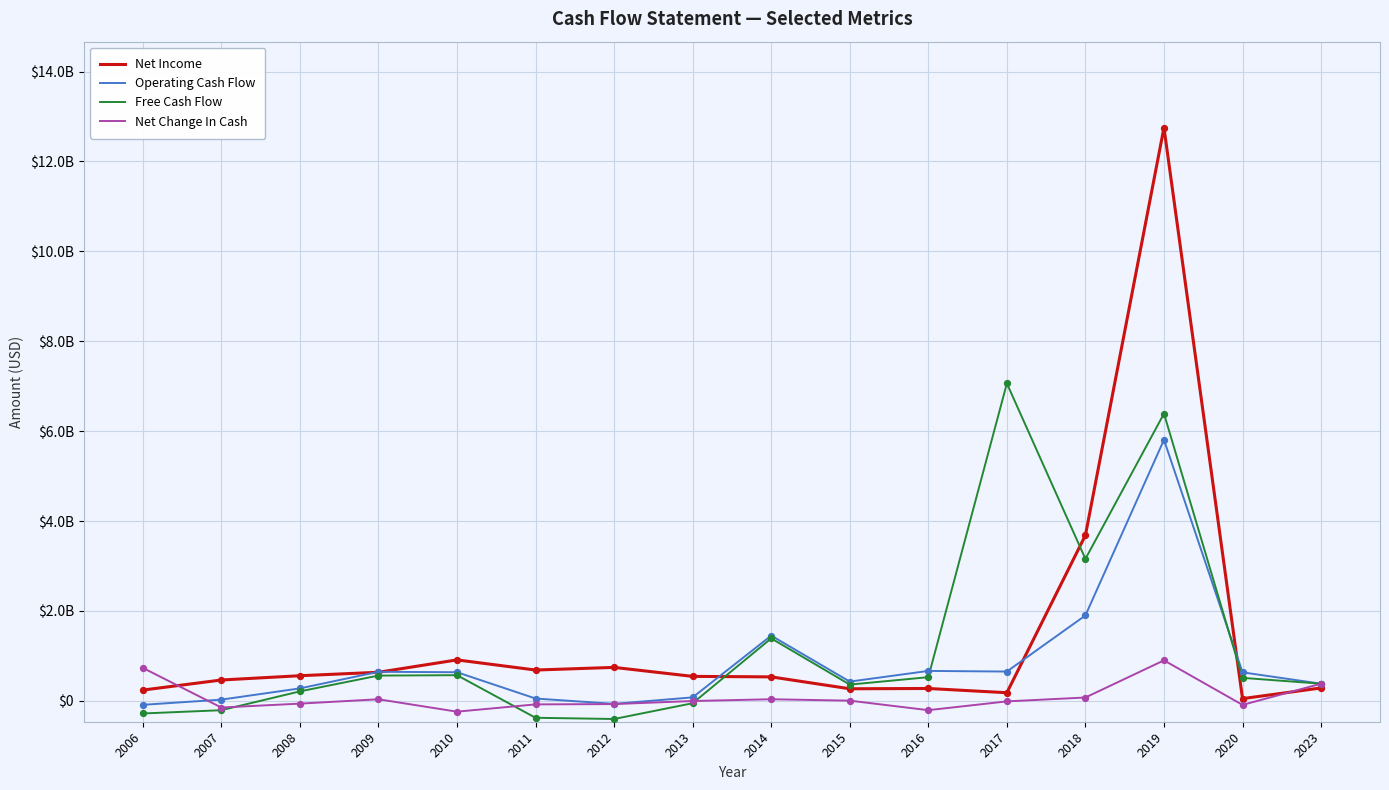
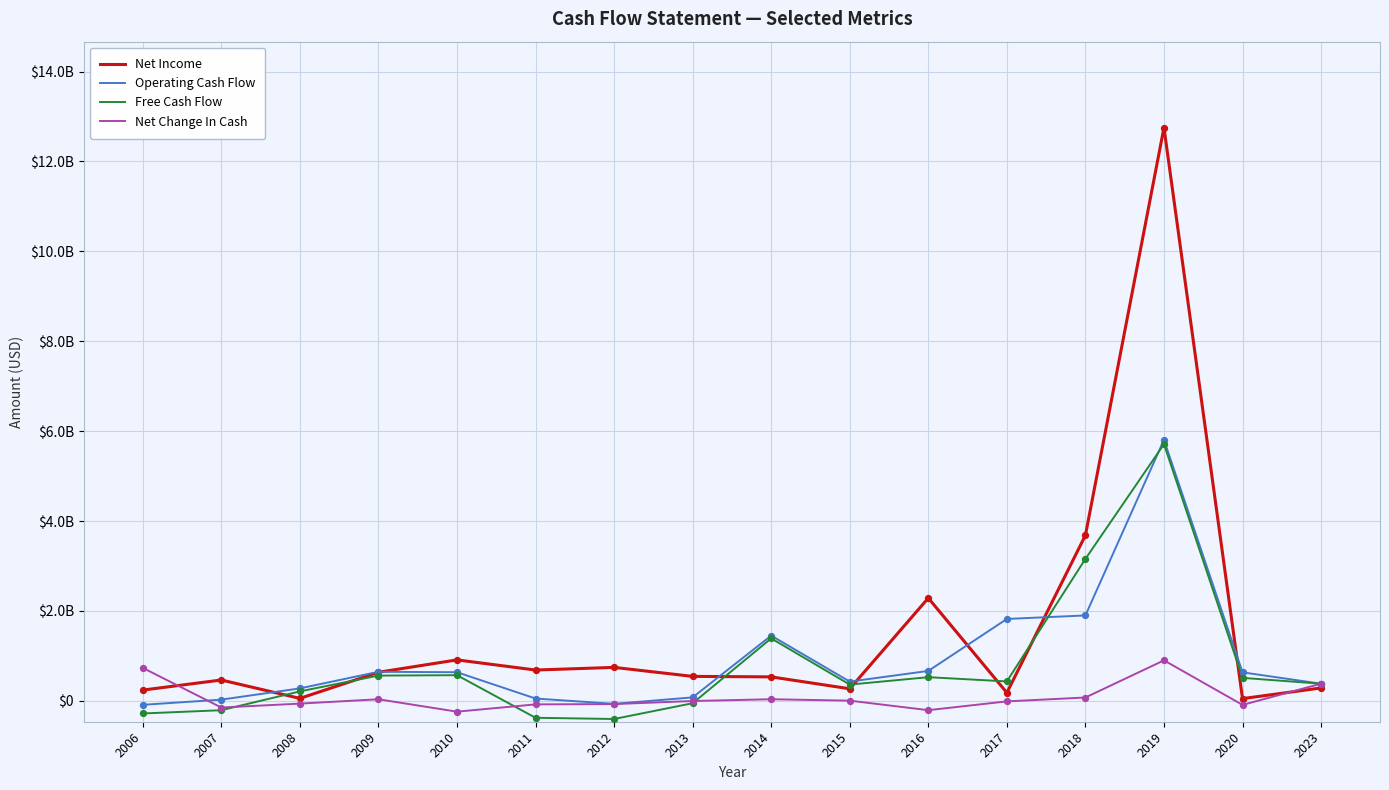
  {
    "Net Income": {
      "2006": "$200000000",
      "2007": "$500000000",
-     "2008": "$600000000",
+     "2008": "$100000000",
      "2010": "$900000000",
      "2011": "$700000000",
      "2012": "$700000000",
      "2013": "$500000000",
      "2014": "$500000000",
      "2015": "$300000000",
-     "2016": "$300000000",
+     "2016": "$2300000000",
      "2017": "$200000000",
      "2018": "$3700000000",
      "2019": "$12800000000",
      "2020": "$0",
      "2023": "$300000000"
    },
    "Operating Cash Flow": {
      "2006": "$-100000000",
      "2007": "$0",
      "2008": "$300000000",
      "2010": "$600000000",
      "2011": "$100000000",
      "2013": "$100000000",
      "2014": "$1400000000",
      "2015": "$400000000",
      "2016": "$700000000",
-     "2017": "$700000000",
+     "2017": "$1800000000",
      "2018": "$1900000000",
      "2019": "$5800000000",
      "2020": "$600000000"
    },
    "Free Cash Flow": {
      "2006": "$-300000000",
      "2007": "$-200000000",
      "2008": "$200000000",
      "2009": "$600000000",
      "2010": "$600000000",
      "2011": "$-400000000",
      "2012": "$-400000000",
      "2014": "$1400000000",
      "2015": "$400000000",
      "2016": "$500000000",
-     "2017": "$7100000000",
+     "2017": "$400000000",
      "2018": "$3200000000",
-     "2019": "$6400000000",
+     "2019": "$5700000000",
      "2020": "$500000000"
    },
    "Net Change In Cash": {
      "2006": "$700000000",
      "2007": "$-100000000",
      "2008": "$-100000000",
      "2009": "$0",
      "2010": "$-200000000",
      "2011": "$-100000000",
      "2014": "$0",
      "2015": "$0",
      "2016": "$-200000000",
      "2017": "$0",
      "2018": "$100000000",
      "2019": "$900000000",
      "2020": "$-100000000"
    }
  }
